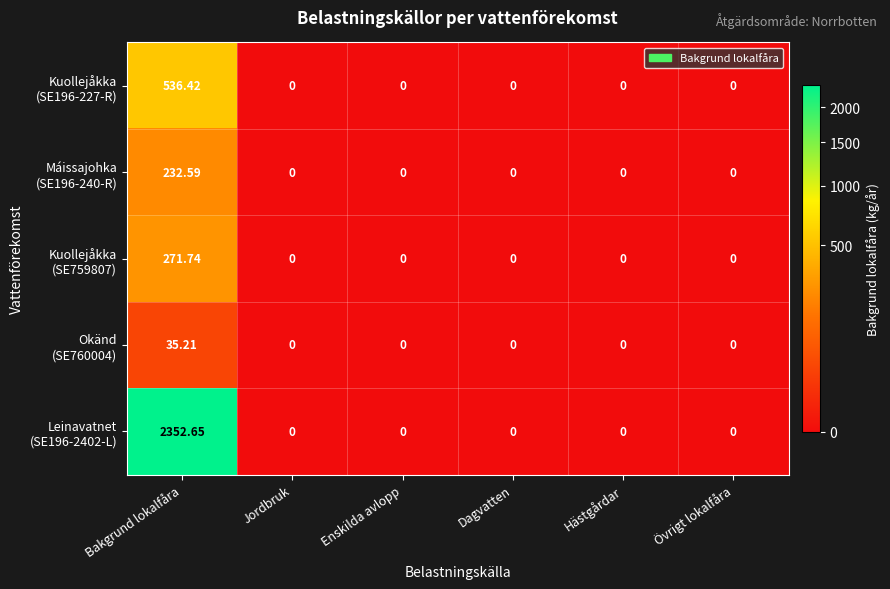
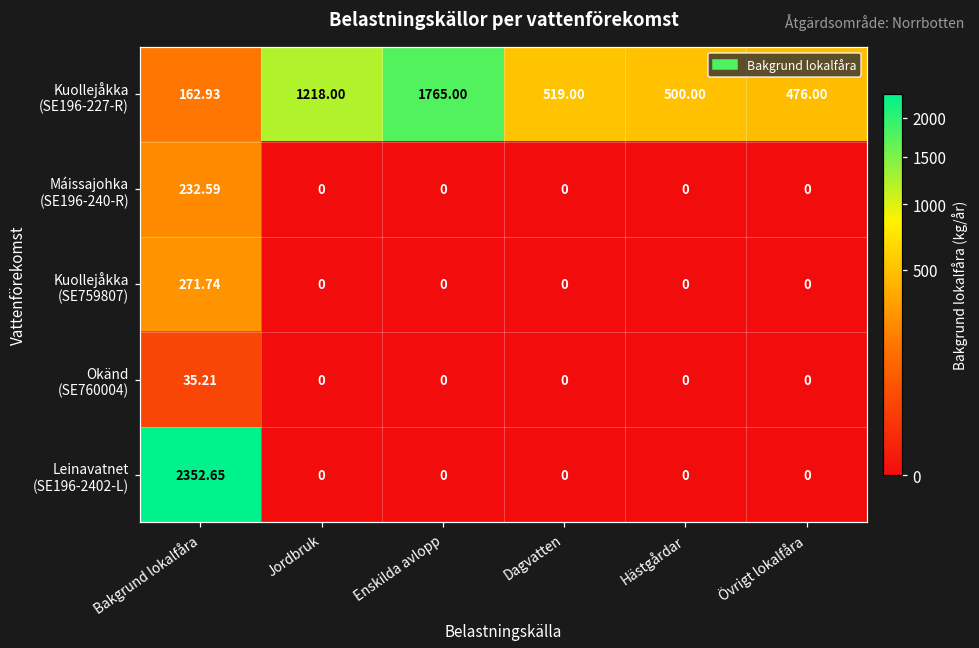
  {
    "Kuollejåkka (SE196-227-R)": {
-     "Bakgrund lokalfåra": 536.42,
-     "Jordbruk": 0,
-     "Enskilda avlopp": 0,
-     "Dagvatten": 0,
-     "Hästgårdar": 0,
-     "Övrigt lokalfåra": 0
+     "Bakgrund lokalfåra": 162.93,
+     "Jordbruk": 1218.00,
+     "Enskilda avlopp": 1765.00,
+     "Dagvatten": 519.00,
+     "Hästgårdar": 500.00,
+     "Övrigt lokalfåra": 476.00
    },
    "Máissajohka (SE196-240-R)": {
      "Bakgrund lokalfåra": 232.59,
      "Jordbruk": 0,
      "Enskilda avlopp": 0,
      "Dagvatten": 0,
      "Hästgårdar": 0,
      "Övrigt lokalfåra": 0
    },
    "Kuollejåkka (SE759807)": {
      "Bakgrund lokalfåra": 271.74,
      "Jordbruk": 0,
      "Enskilda avlopp": 0,
      "Dagvatten": 0,
      "Hästgårdar": 0,
      "Övrigt lokalfåra": 0
    },
    "Okänd (SE760004)": {
      "Bakgrund lokalfåra": 35.21,
      "Jordbruk": 0,
      "Enskilda avlopp": 0,
      "Dagvatten": 0,
      "Hästgårdar": 0,
      "Övrigt lokalfåra": 0
    },
    "Leinavatnet (SE196-2402-L)": {
      "Bakgrund lokalfåra": 2352.65,
      "Jordbruk": 0,
      "Enskilda avlopp": 0,
      "Dagvatten": 0,
      "Hästgårdar": 0,
      "Övrigt lokalfåra": 0
    }
  }
